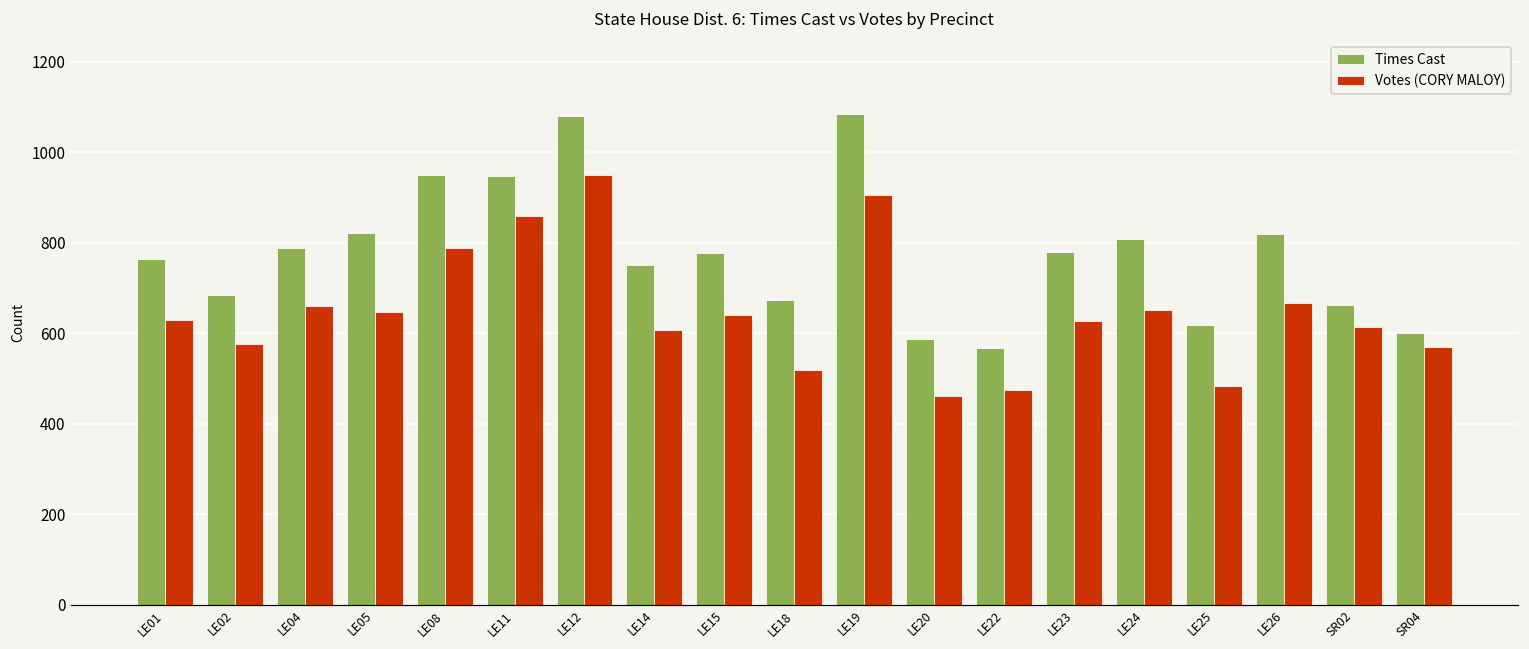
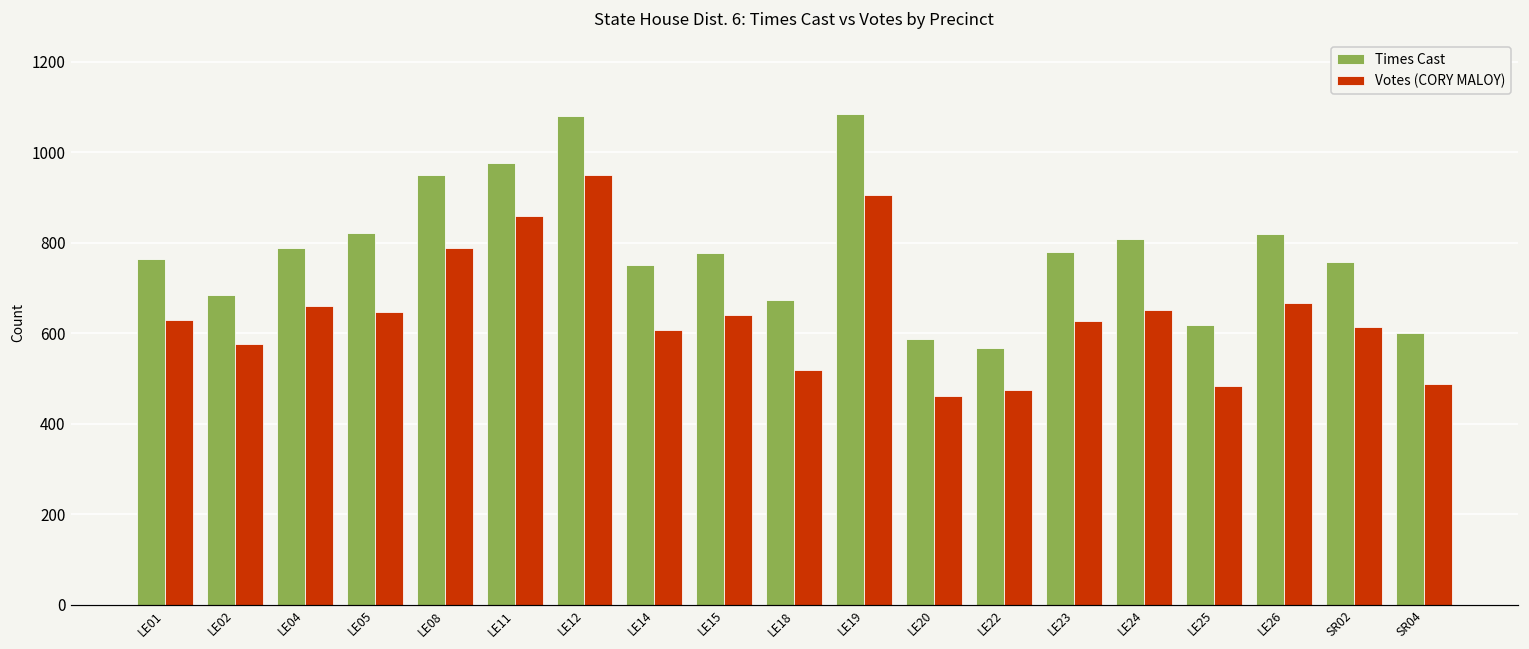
  {
    "Times Cast": {
      "LE01": 760,
      "LE02": 680,
      "LE04": 790,
      "LE05": 820,
      "LE08": 950,
-     "LE11": 950,
+     "LE11": 980,
      "LE12": 1080,
      "LE14": 750,
      "LE15": 780,
      "LE18": 670,
      "LE19": 1080,
      "LE20": 590,
      "LE22": 570,
      "LE23": 780,
      "LE24": 810,
      "LE25": 620,
      "LE26": 820,
-     "SR02": 660,
+     "SR02": 760,
      "SR04": 600
    },
    "Votes (CORY MALOY)": {
      "LE01": 630,
      "LE02": 580,
      "LE04": 660,
      "LE05": 650,
      "LE08": 790,
      "LE11": 860,
      "LE12": 950,
      "LE14": 610,
      "LE15": 640,
      "LE18": 520,
      "LE19": 910,
      "LE20": 460,
      "LE22": 470,
      "LE23": 630,
      "LE24": 650,
      "LE25": 480,
      "LE26": 670,
      "SR02": 610,
-     "SR04": 570
+     "SR04": 490
    }
  }
